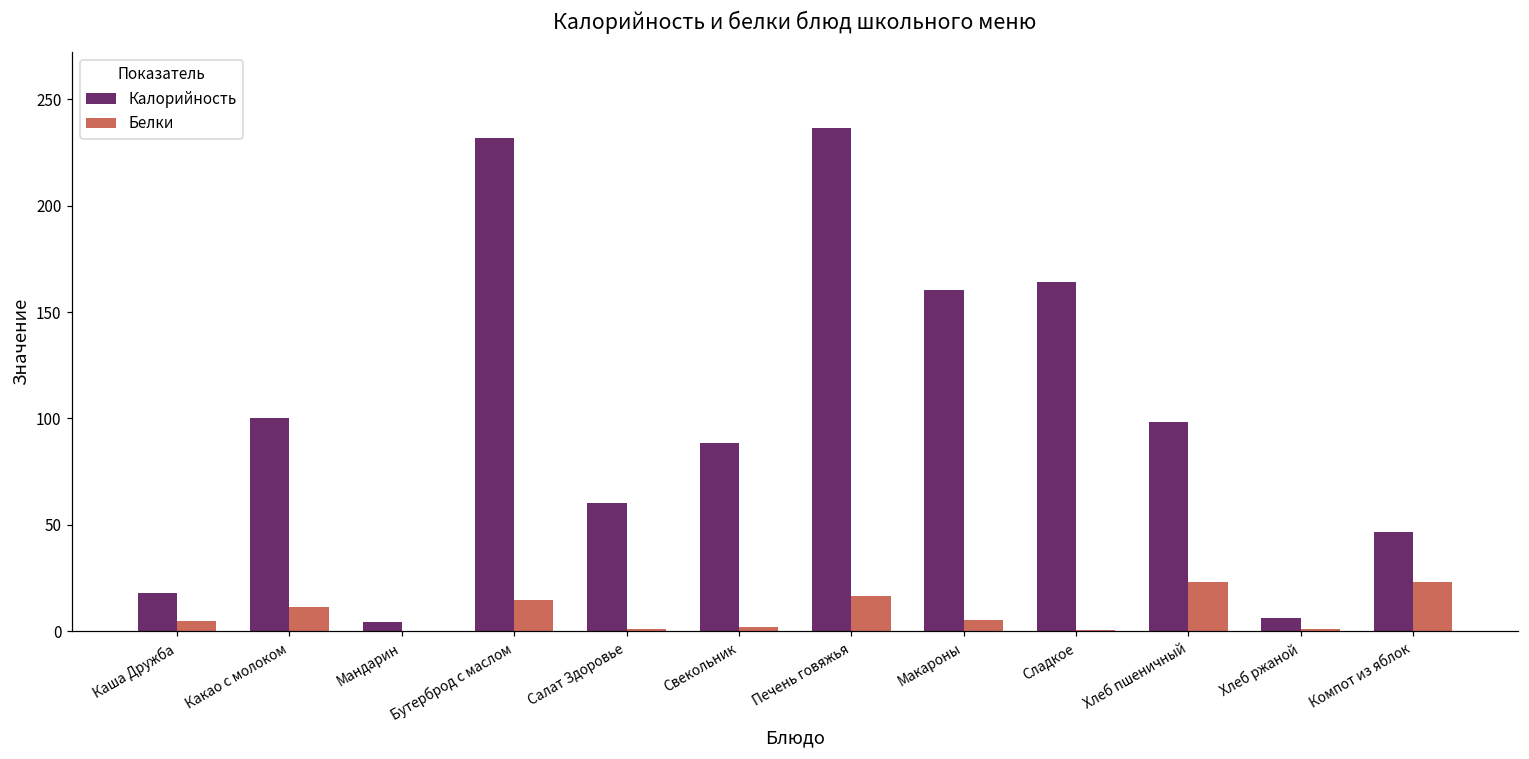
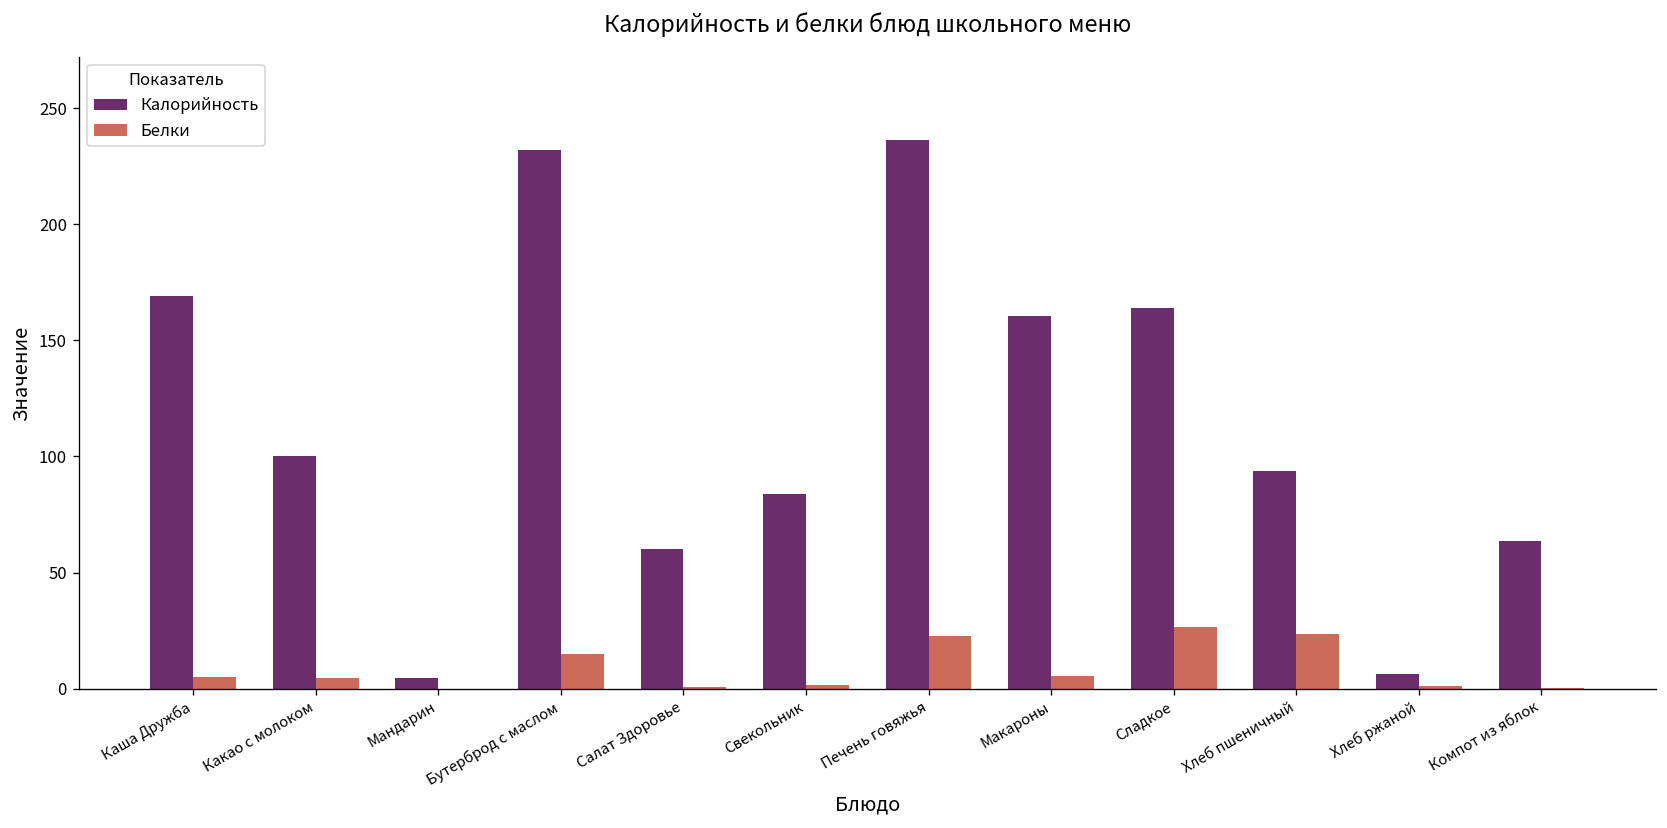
  {
    "Калорийность": {
-     "Каша Дружба": 18,
+     "Каша Дружба": 169,
      "Какао с молоком": 100,
      "Мандарин": 4,
      "Бутерброд с маслом": 232,
      "Салат Здоровье": 60,
-     "Свекольник": 88,
+     "Свекольник": 84,
      "Печень говяжья": 237,
      "Макароны": 160,
      "Сладкое": 164,
-     "Хлеб пшеничный": 98,
+     "Хлеб пшеничный": 94,
      "Хлеб ржаной": 6,
-     "Компот из яблок": 47
+     "Компот из яблок": 64
    },
    "Белки": {
      "Каша Дружба": 5,
-     "Какао с молоком": 11,
+     "Какао с молоком": 5,
      "Мандарин": 0,
      "Бутерброд с маслом": 15,
      "Свекольник": 2,
-     "Печень говяжья": 17,
+     "Печень говяжья": 23,
      "Макароны": 5,
-     "Сладкое": 1,
+     "Сладкое": 27,
      "Хлеб пшеничный": 23,
      "Хлеб ржаной": 1,
-     "Компот из яблок": 23
+     "Компот из яблок": 0
    }
  }
